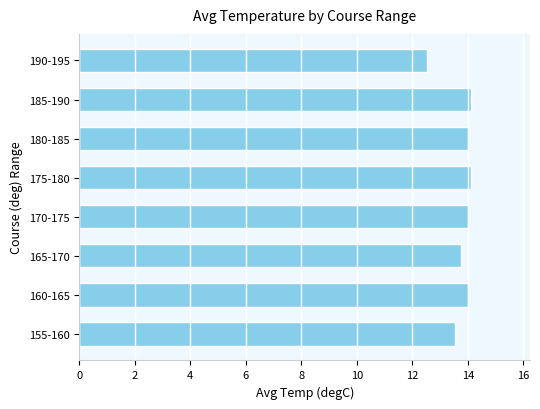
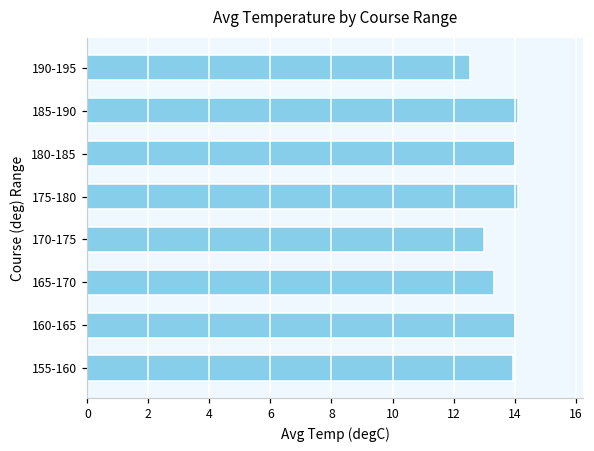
  {
    "190-195": 12.5,
    "185-190": 14.1,
    "180-185": 14.0,
    "175-180": 14.1,
-   "170-175": 14.0,
-   "165-170": 13.8,
+   "170-175": 13.0,
+   "165-170": 13.3,
    "160-165": 14.0,
-   "155-160": 13.5
+   "155-160": 13.9
  }
